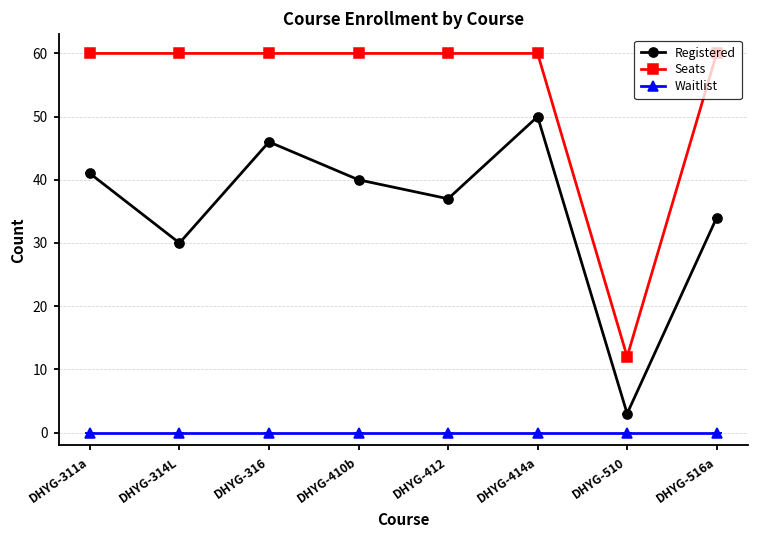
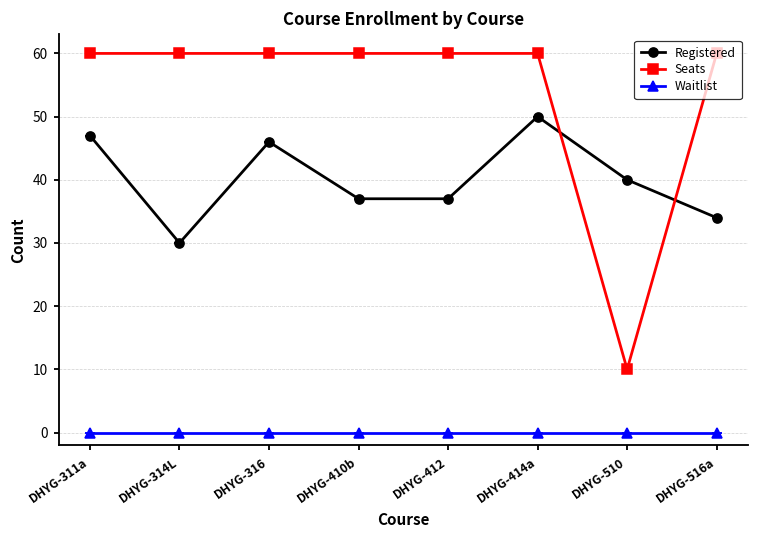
  {
    "Registered": {
-     "DHYG-311a": 41,
+     "DHYG-311a": 47,
      "DHYG-314L": 30,
      "DHYG-316": 46,
-     "DHYG-410b": 40,
+     "DHYG-410b": 37,
      "DHYG-412": 37,
      "DHYG-414a": 50,
-     "DHYG-510": 3,
+     "DHYG-510": 40,
      "DHYG-516a": 34
    },
    "Seats": {
      "DHYG-311a": 60,
      "DHYG-314L": 60,
      "DHYG-316": 60,
      "DHYG-410b": 60,
      "DHYG-412": 60,
      "DHYG-414a": 60,
-     "DHYG-510": 12
+     "DHYG-510": 10
    },
    "Waitlist": {
      "DHYG-311a": 0,
      "DHYG-314L": 0,
      "DHYG-316": 0,
      "DHYG-410b": 0,
      "DHYG-412": 0,
      "DHYG-414a": 0,
      "DHYG-510": 0,
      "DHYG-516a": 0
    }
  }
